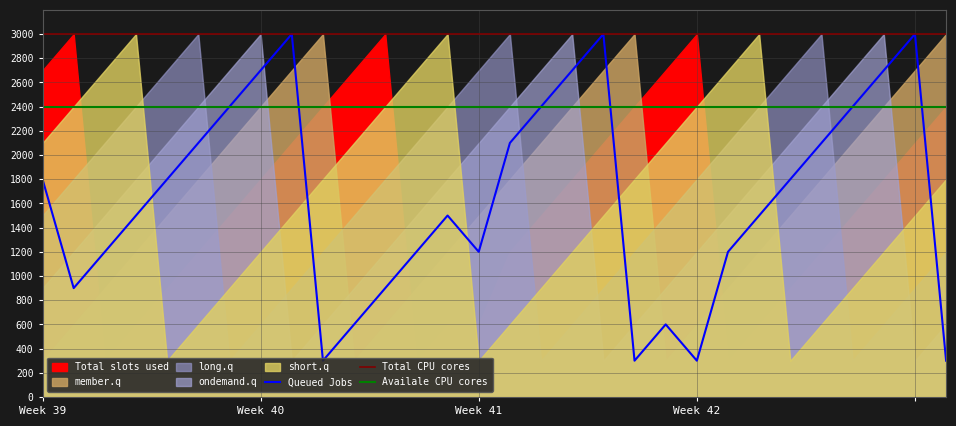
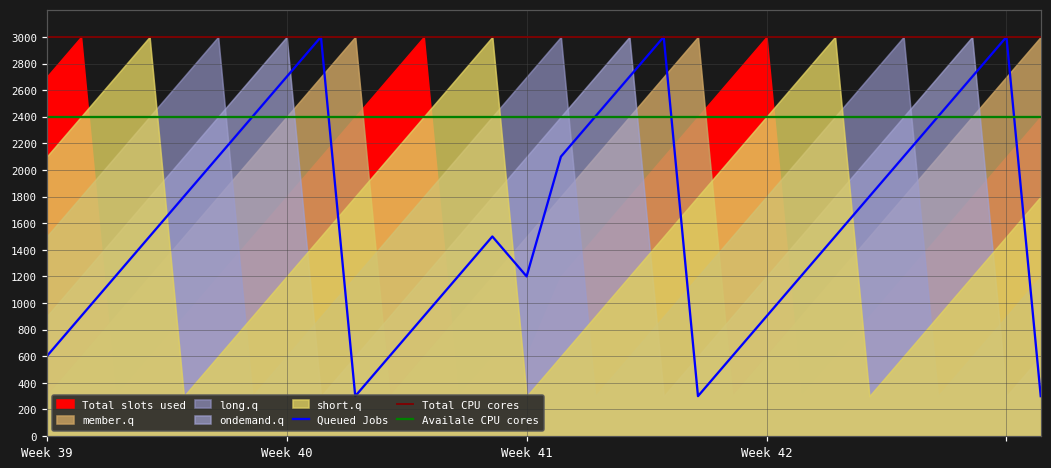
  {
    "Queued Jobs": {
-     "Week 39": 1800,
+     "Week 39": 600,
      "Week 40": 2700,
      "Week 41": 1200,
-     "Week 42": 300
+     "Week 42": 900
    },
    "Total slots used": {
      "Week 39": 2700,
      "Week 40": 1800,
      "Week 41": 600
    },
    "Total CPU cores": {
      "Week 39": 3000,
      "Week 41": 3000
    },
    "Availale CPU cores": {
      "Week 39": 2400,
      "Week 41": 2400
    }
  }
